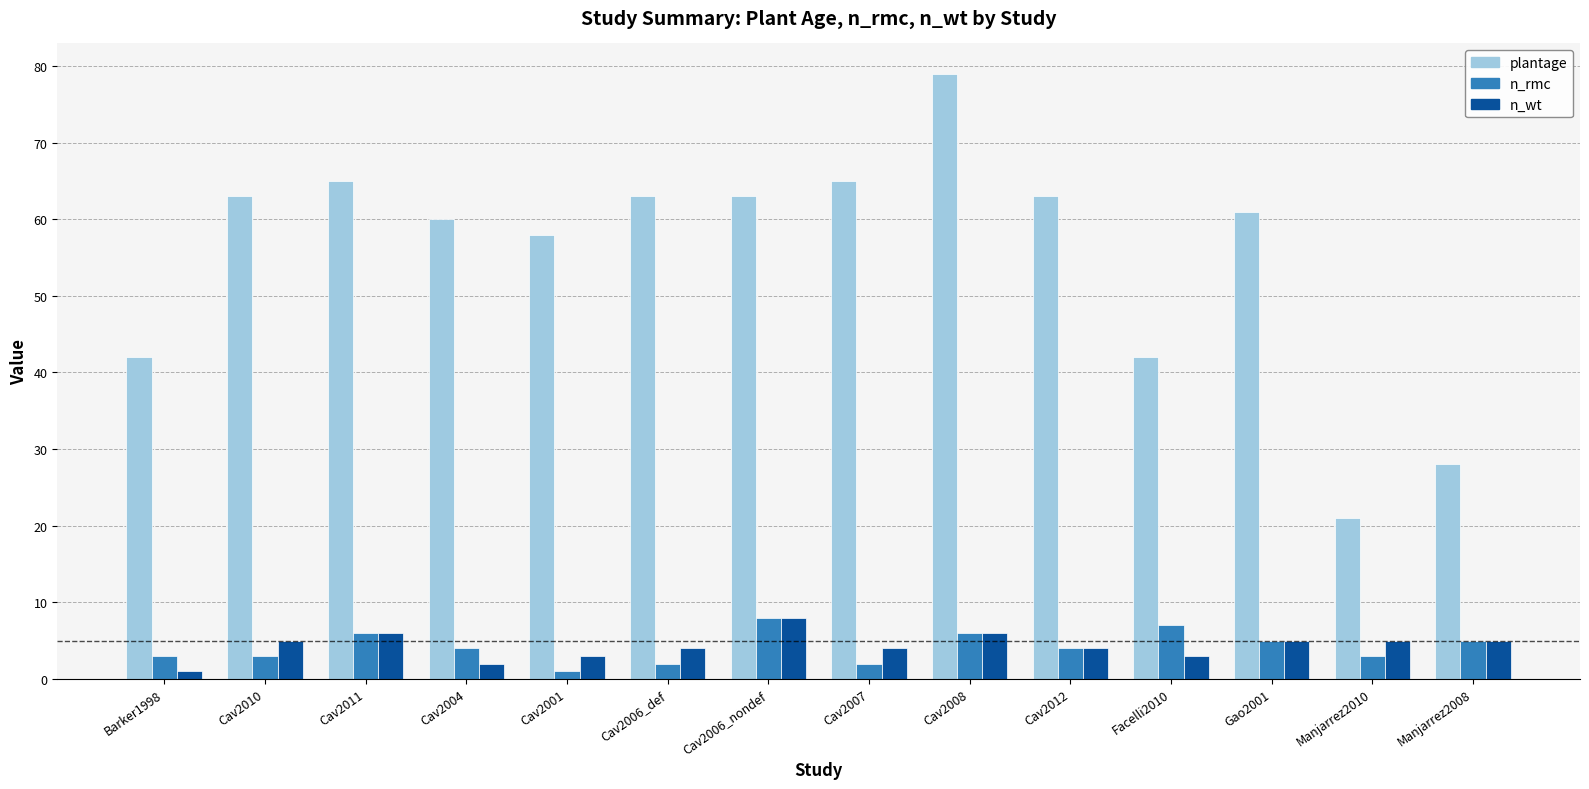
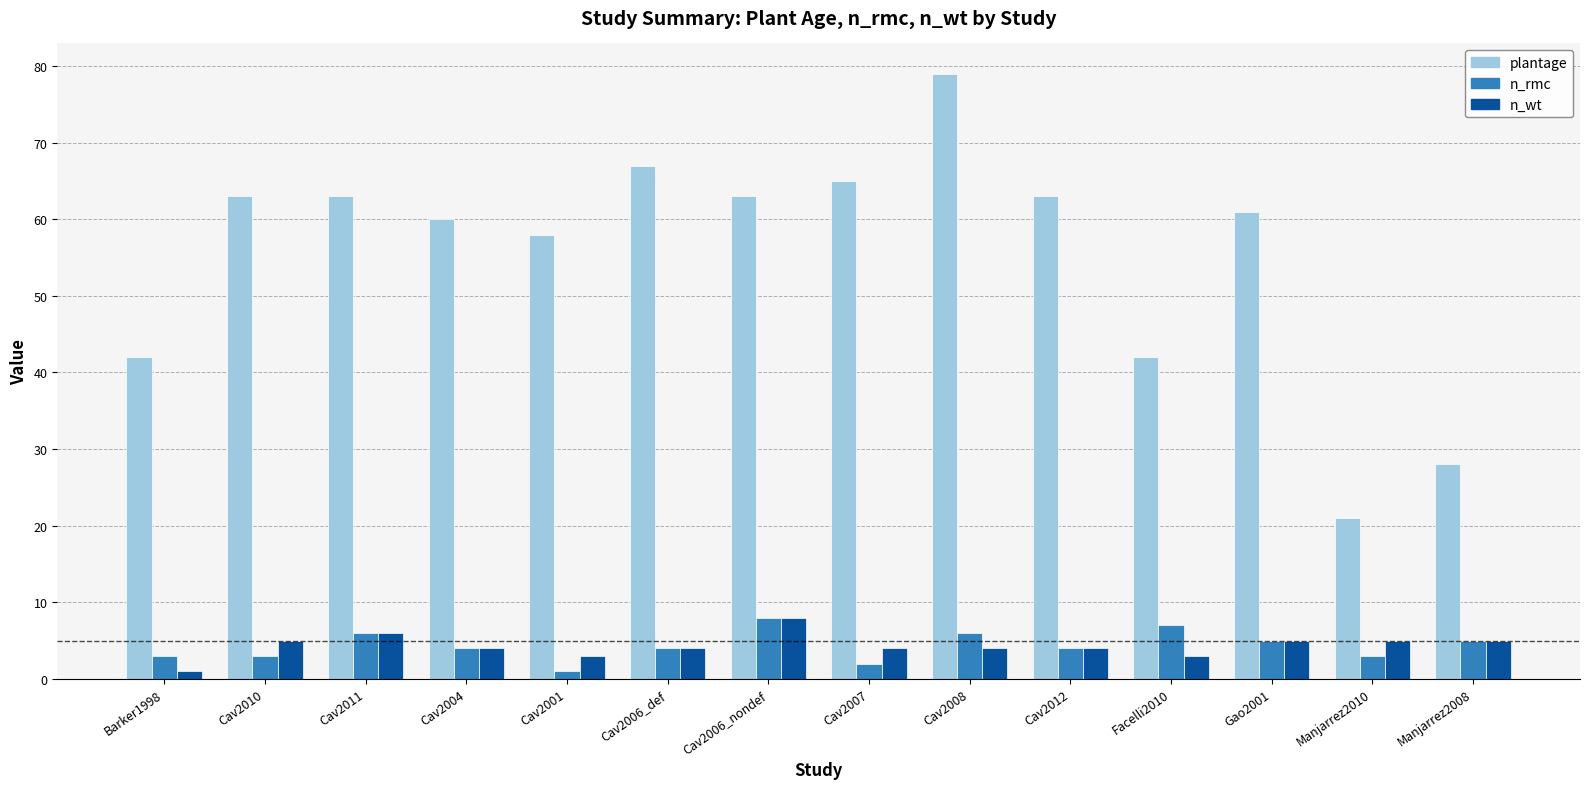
  {
    "plantage": {
      "Barker1998": 42,
      "Cav2010": 63,
-     "Cav2011": 65,
+     "Cav2011": 63,
      "Cav2004": 60,
      "Cav2001": 58,
-     "Cav2006_def": 63,
+     "Cav2006_def": 67,
      "Cav2006_nondef": 63,
      "Cav2007": 65,
      "Cav2008": 79,
      "Cav2012": 63,
      "Facelli2010": 42,
      "Gao2001": 61,
      "Manjarrez2010": 21,
      "Manjarrez2008": 28
    },
    "n_rmc": {
      "Barker1998": 3,
      "Cav2010": 3,
      "Cav2011": 6,
      "Cav2004": 4,
      "Cav2001": 1,
-     "Cav2006_def": 2,
+     "Cav2006_def": 4,
      "Cav2006_nondef": 8,
      "Cav2007": 2,
      "Cav2008": 6,
      "Cav2012": 4,
      "Facelli2010": 7,
      "Gao2001": 5,
      "Manjarrez2010": 3,
      "Manjarrez2008": 5
    },
    "n_wt": {
      "Barker1998": 1,
      "Cav2010": 5,
      "Cav2011": 6,
-     "Cav2004": 2,
+     "Cav2004": 4,
      "Cav2001": 3,
      "Cav2006_def": 4,
      "Cav2006_nondef": 8,
      "Cav2007": 4,
-     "Cav2008": 6,
+     "Cav2008": 4,
      "Cav2012": 4,
      "Facelli2010": 3,
      "Gao2001": 5,
      "Manjarrez2010": 5,
      "Manjarrez2008": 5
    }
  }
